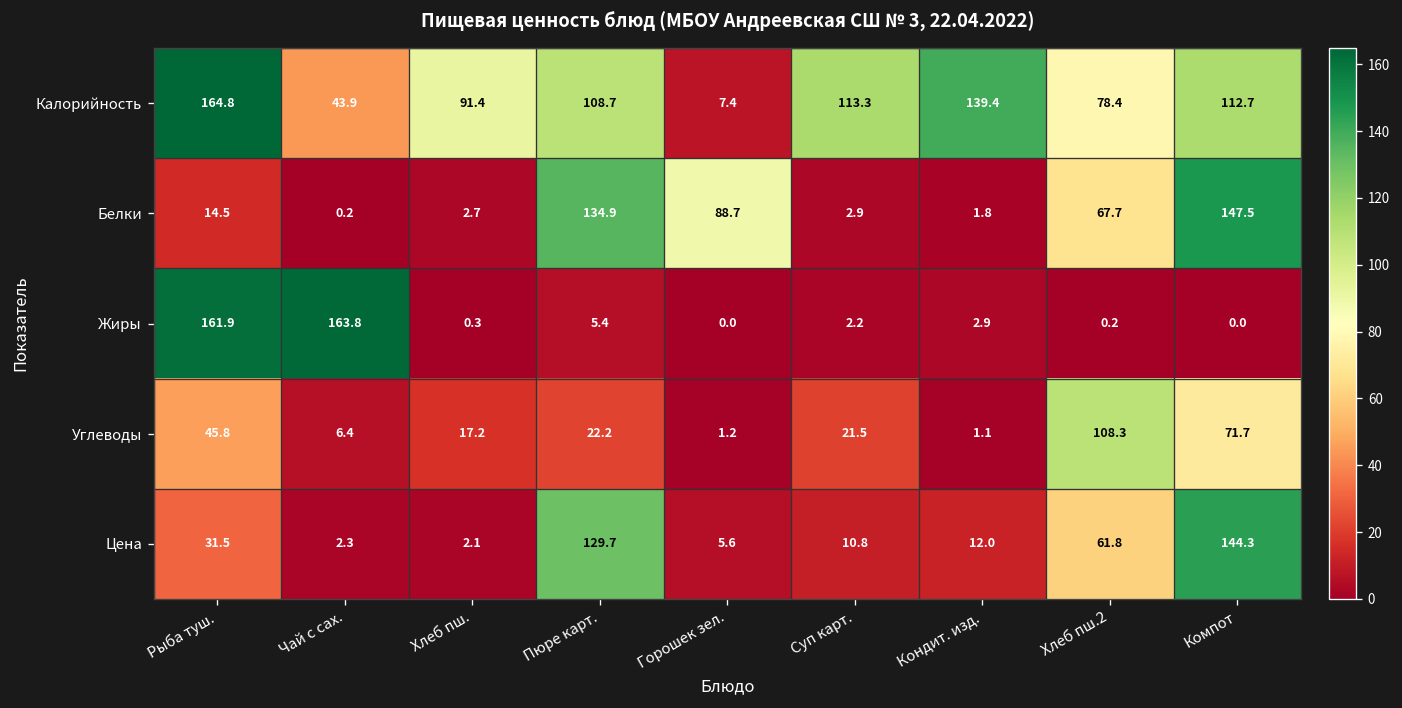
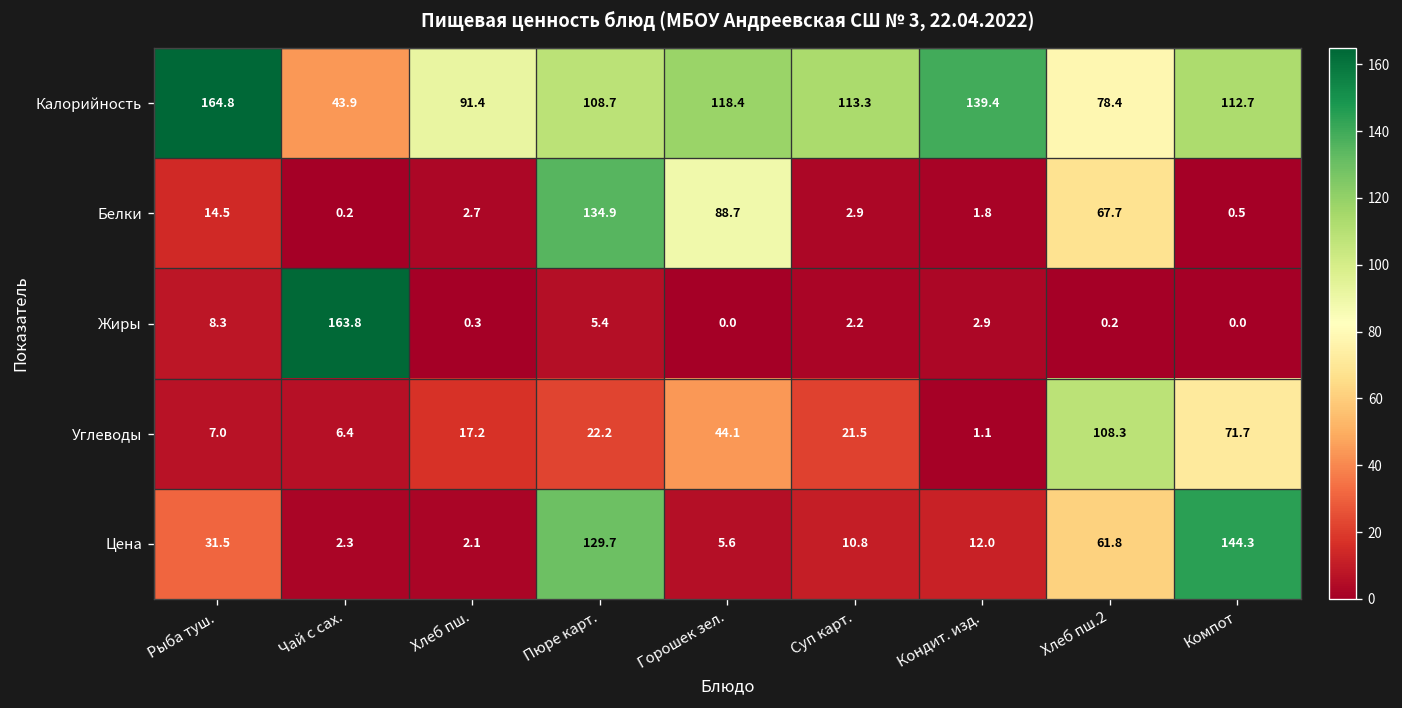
  {
    "Калорийность": {
      "Рыба туш.": 164.8,
      "Чай с сах.": 43.9,
      "Хлеб пш.": 91.4,
      "Пюре карт.": 108.7,
-     "Горошек зел.": 7.4,
+     "Горошек зел.": 118.4,
      "Суп карт.": 113.3,
      "Кондит. изд.": 139.4,
      "Хлеб пш.2": 78.4,
      "Компот": 112.7
    },
    "Белки": {
      "Рыба туш.": 14.5,
      "Чай с сах.": 0.2,
      "Хлеб пш.": 2.7,
      "Пюре карт.": 134.9,
      "Горошек зел.": 88.7,
      "Суп карт.": 2.9,
      "Кондит. изд.": 1.8,
      "Хлеб пш.2": 67.7,
-     "Компот": 147.5
+     "Компот": 0.5
    },
    "Жиры": {
-     "Рыба туш.": 161.9,
+     "Рыба туш.": 8.3,
      "Чай с сах.": 163.8,
      "Хлеб пш.": 0.3,
      "Пюре карт.": 5.4,
      "Горошек зел.": 0.0,
      "Суп карт.": 2.2,
      "Кондит. изд.": 2.9,
      "Хлеб пш.2": 0.2,
      "Компот": 0.0
    },
    "Углеводы": {
-     "Рыба туш.": 45.8,
+     "Рыба туш.": 7.0,
      "Чай с сах.": 6.4,
      "Хлеб пш.": 17.2,
      "Пюре карт.": 22.2,
-     "Горошек зел.": 1.2,
+     "Горошек зел.": 44.1,
      "Суп карт.": 21.5,
      "Кондит. изд.": 1.1,
      "Хлеб пш.2": 108.3,
      "Компот": 71.7
    },
    "Цена": {
      "Рыба туш.": 31.5,
      "Чай с сах.": 2.3,
      "Хлеб пш.": 2.1,
      "Пюре карт.": 129.7,
      "Горошек зел.": 5.6,
      "Суп карт.": 10.8,
      "Кондит. изд.": 12.0,
      "Хлеб пш.2": 61.8,
      "Компот": 144.3
    }
  }
